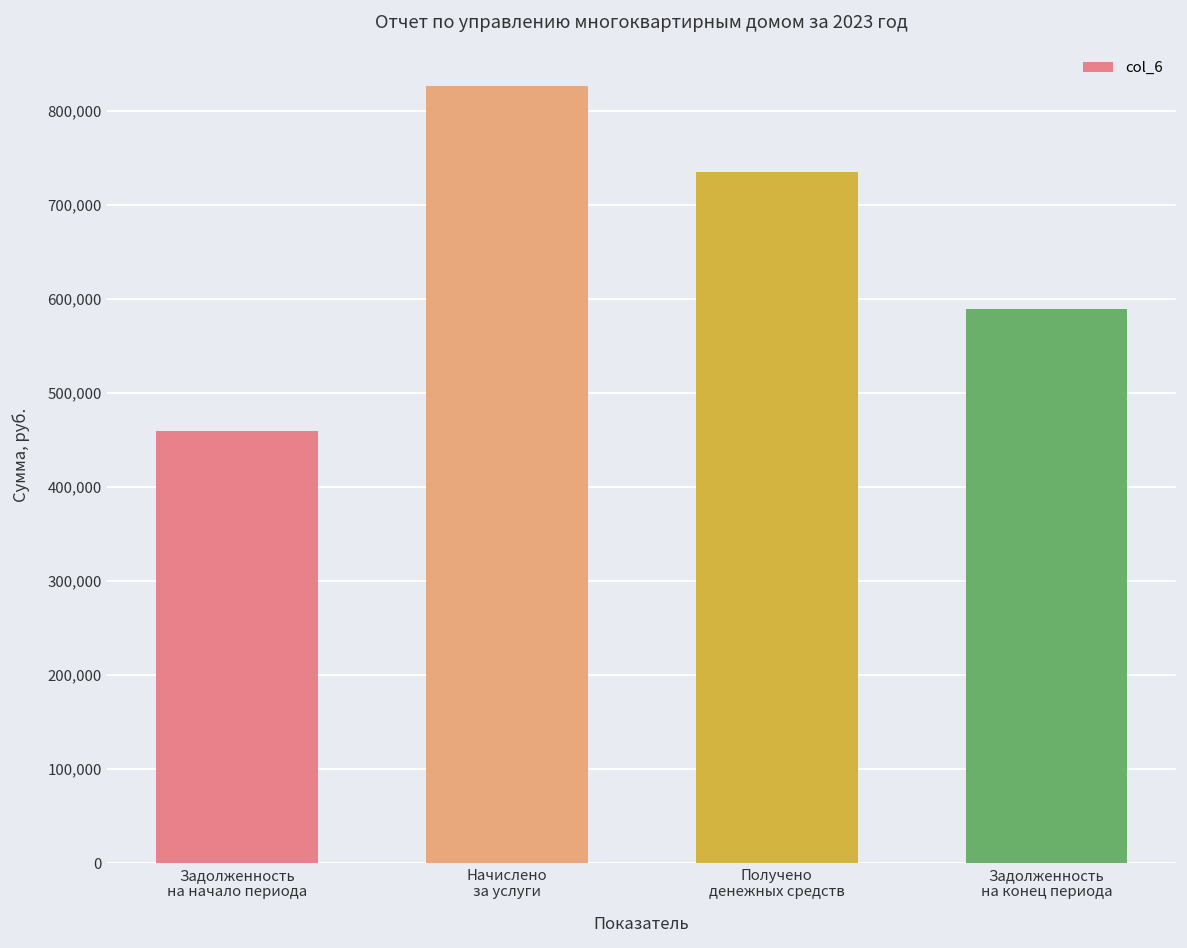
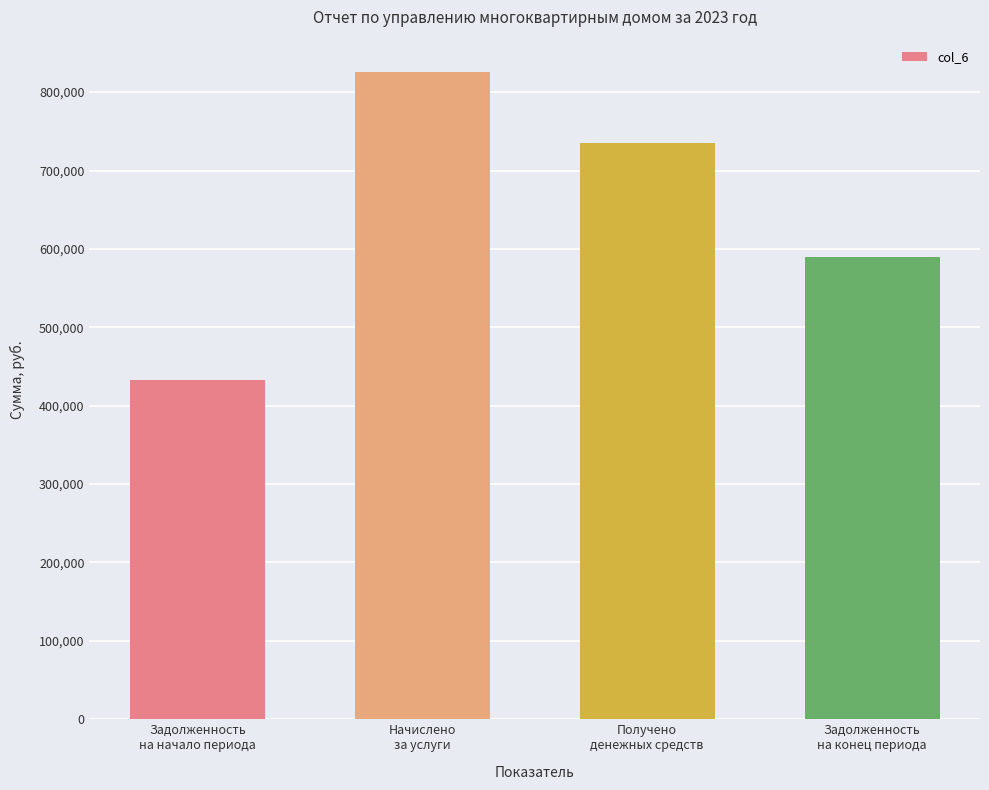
  {
-   "Задолженность на начало периода": "460,000",
+   "Задолженность на начало периода": "430,000",
    "Начислено за услуги": "830,000",
    "Получено денежных средств": "730,000",
    "Задолженность на конец периода": "590,000"
  }
